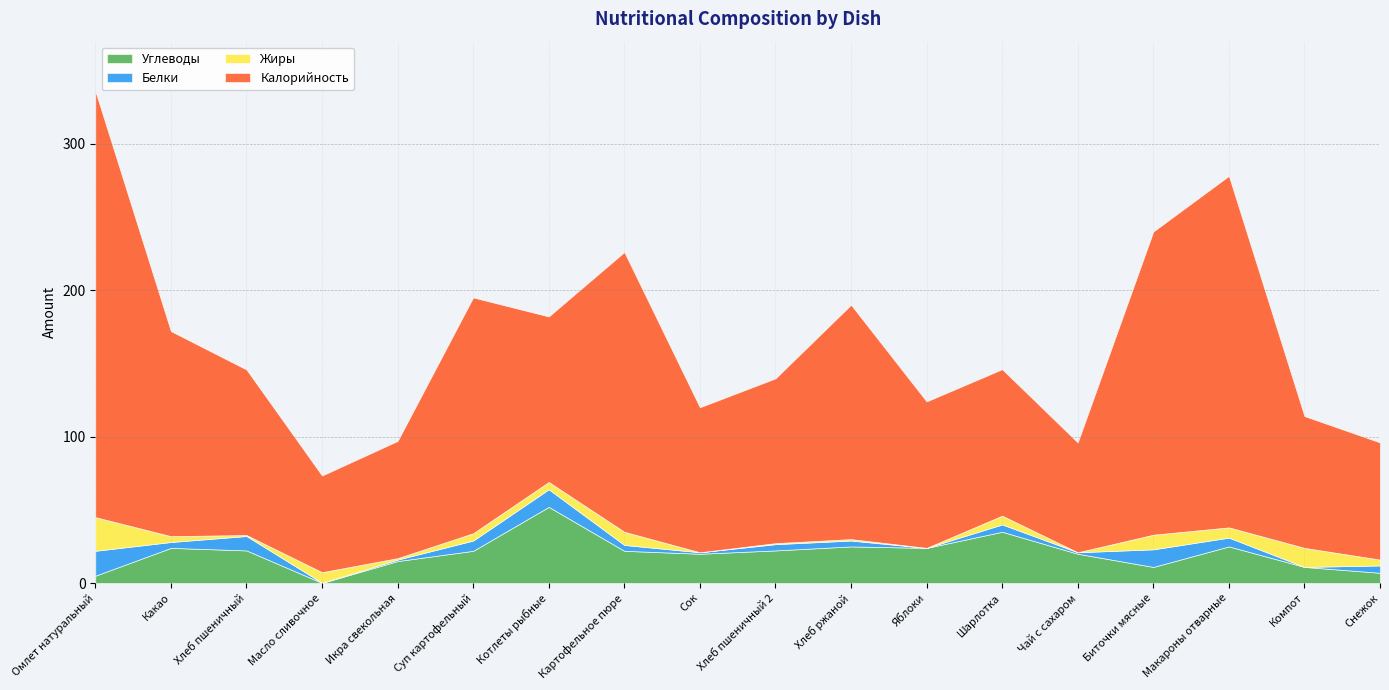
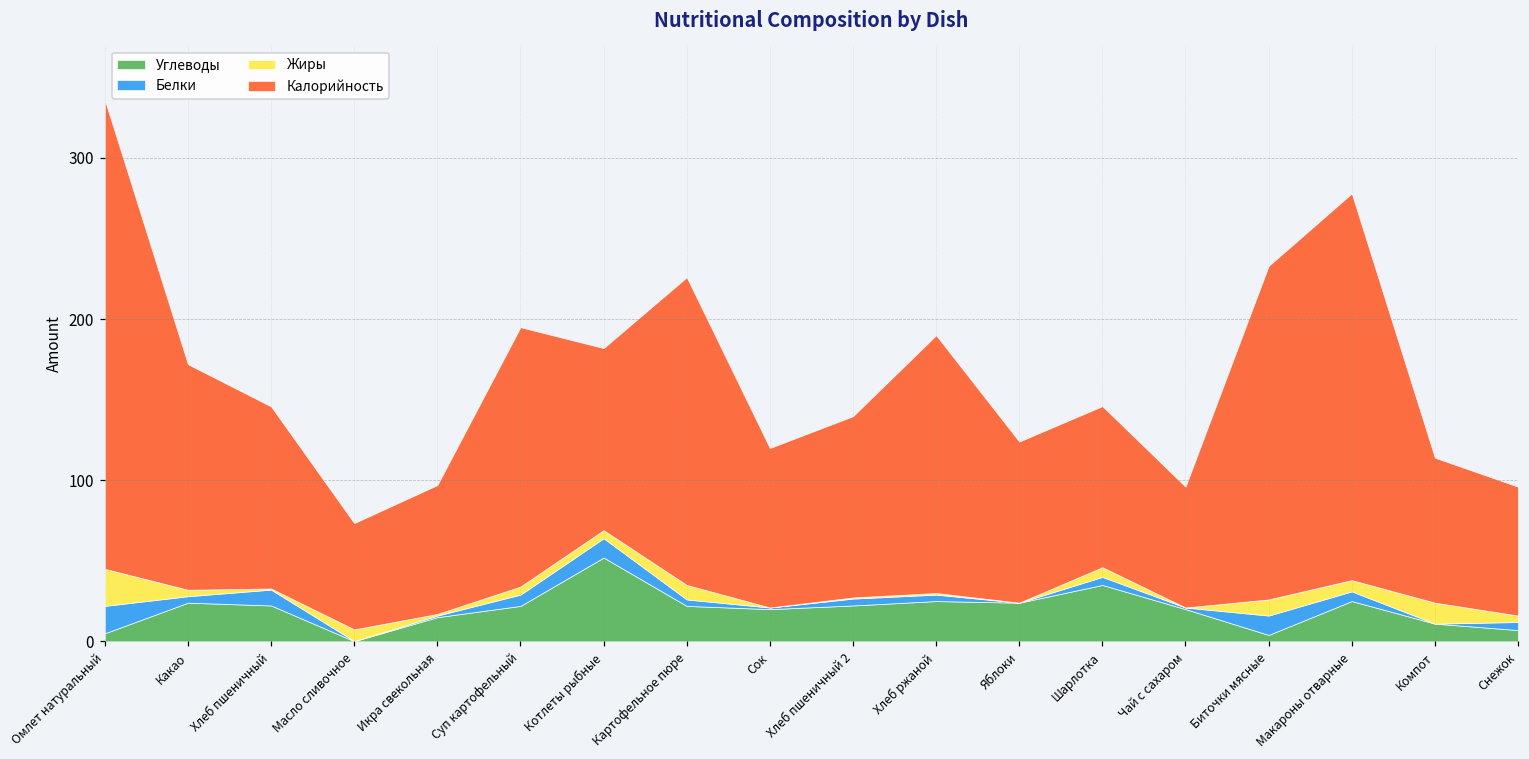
  {
    "Углеводы": {
      "Омлет натуральный": 5,
      "Какао": 24,
      "Хлеб пшеничный": 22,
      "Суп картофельный": 22,
      "Котлеты рыбные": 52,
      "Картофельное пюре": 22,
      "Хлеб пшеничный 2": 22,
      "Хлеб ржаной": 25,
      "Шарлотка": 35,
-     "Биточки мясные": 11,
+     "Биточки мясные": 4,
      "Макароны отварные": 25,
      "Снежок": 7
    },
    "Белки": {
      "Омлет натуральный": 17,
      "Какао": 4,
      "Суп картофельный": 7,
      "Котлеты рыбные": 12,
      "Картофельное пюре": 4,
      "Шарлотка": 5,
      "Биточки мясные": 12,
      "Макароны отварные": 6,
      "Снежок": 5
    },
    "Жиры": {
      "Омлет натуральный": 23,
      "Какао": 4,
      "Масло сливочное": 7,
      "Суп картофельный": 5,
      "Котлеты рыбные": 5,
      "Картофельное пюре": 9,
      "Шарлотка": 6,
      "Биточки мясные": 10,
      "Макароны отварные": 7,
      "Компот": 13,
      "Снежок": 4
    },
    "Калорийность": {
      "Омлет натуральный": 291,
      "Какао": 140,
      "Хлеб пшеничный": 113,
      "Масло сливочное": 66,
      "Икра свекольная": 80,
      "Суп картофельный": 161,
      "Котлеты рыбные": 113,
      "Картофельное пюре": 191,
      "Сок": 99,
      "Хлеб пшеничный 2": 112,
      "Хлеб ржаной": 160,
      "Яблоки": 100,
      "Шарлотка": 100,
      "Чай с сахаром": 75,
      "Биточки мясные": 207,
      "Макароны отварные": 240,
      "Компот": 90,
      "Снежок": 80
    }
  }
